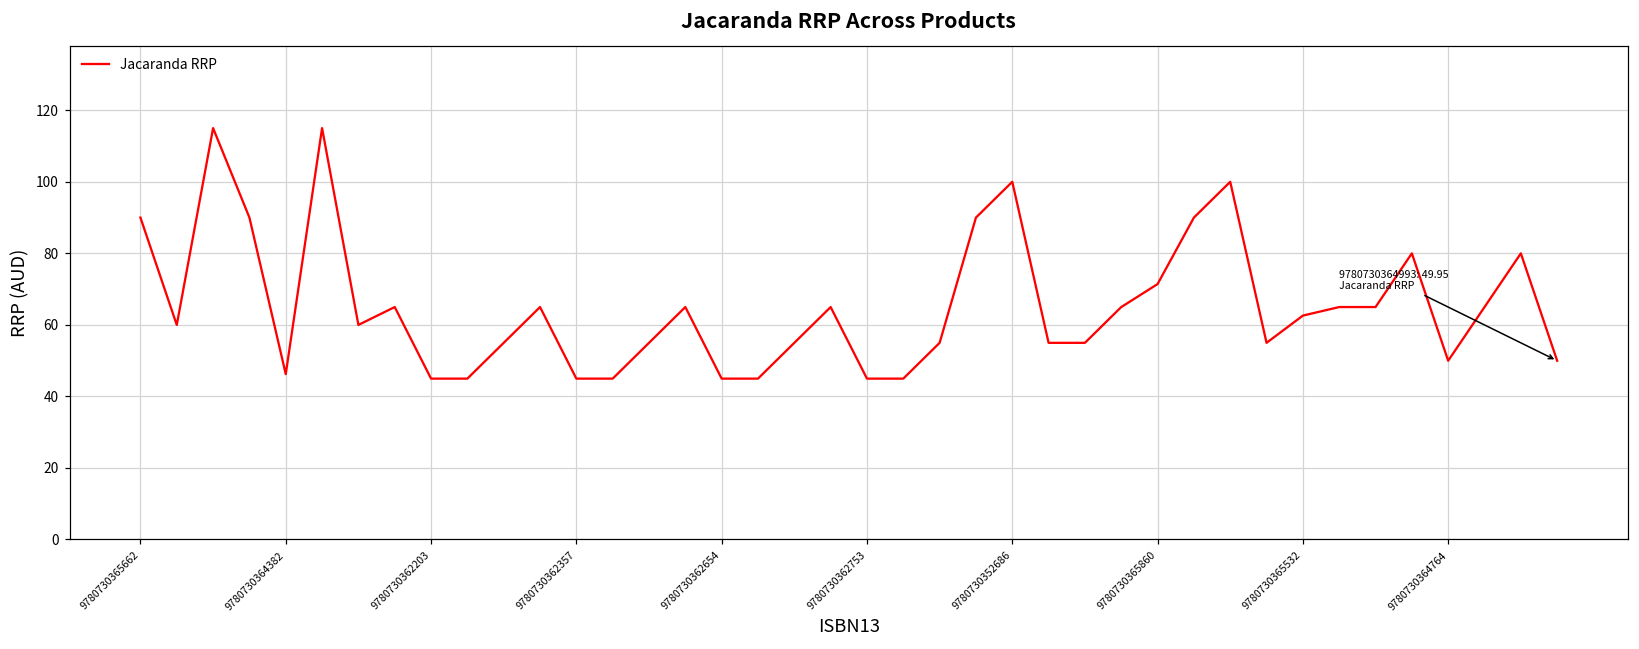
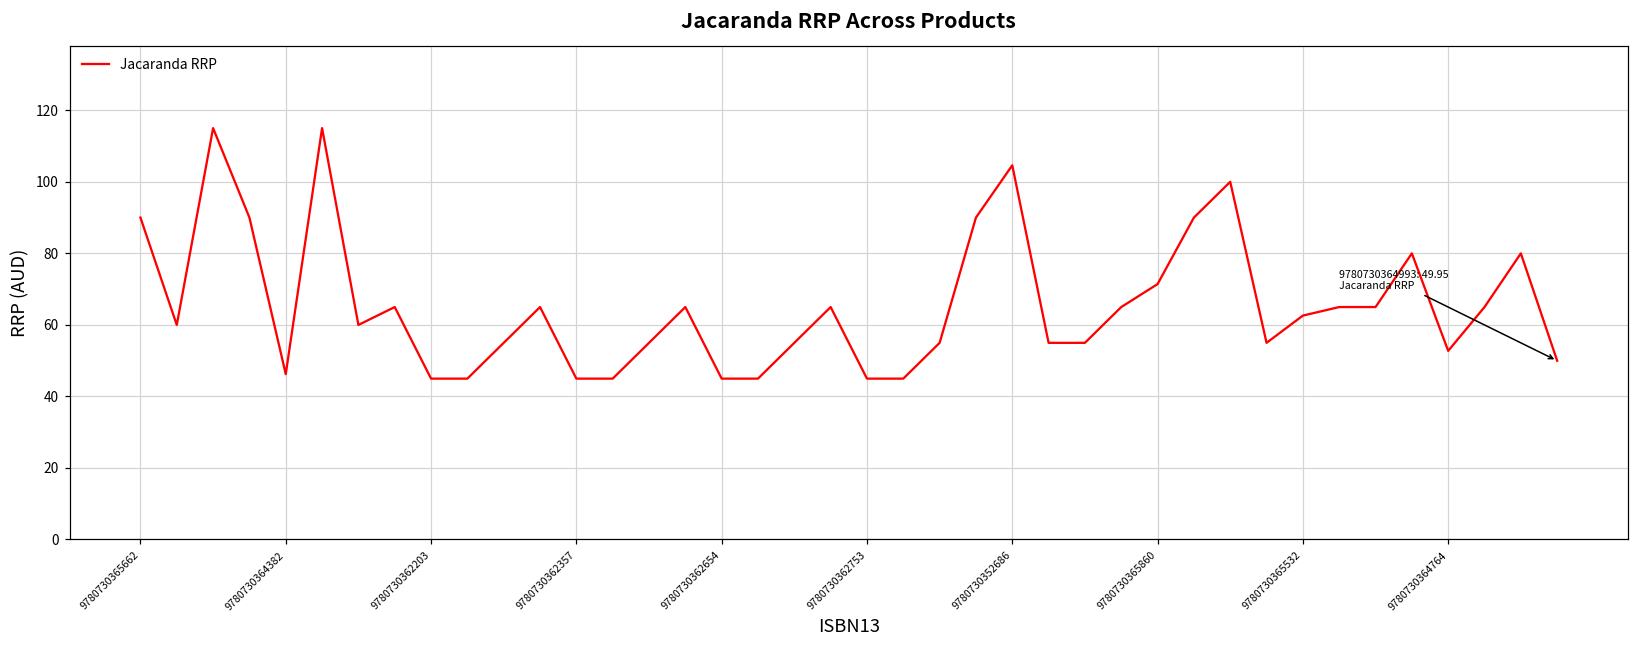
  {
    "9780730365662": 90,
    "9780730364382": 46,
    "9780730362203": 45,
    "9780730362357": 45,
    "9780730362654": 45,
    "9780730362753": 45,
-   "9780730352686": 100,
+   "9780730352686": 105,
    "9780730365860": 71,
    "9780730365532": 63,
-   "9780730364764": 50
+   "9780730364764": 53
  }
